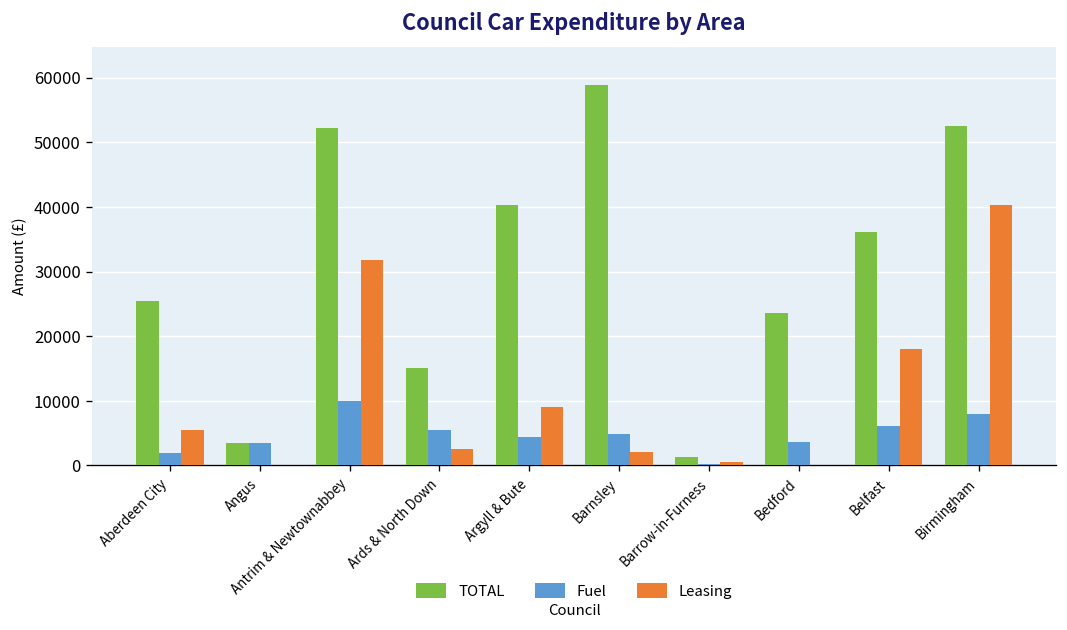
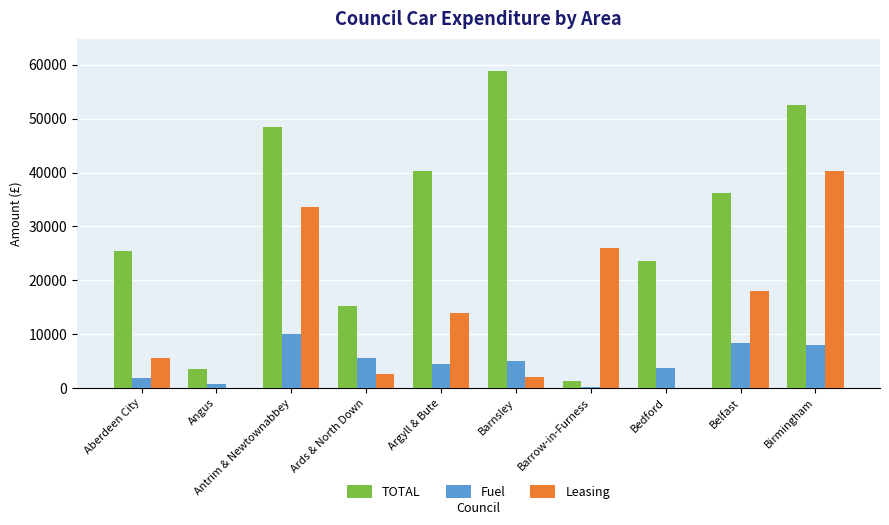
  {
    "TOTAL": {
      "Aberdeen City": 25000,
      "Angus": 3000,
-     "Antrim & Newtownabbey": 52000,
+     "Antrim & Newtownabbey": 48000,
      "Ards & North Down": 15000,
      "Argyll & Bute": 40000,
      "Barnsley": 59000,
      "Barrow-in-Furness": 1000,
      "Bedford": 24000,
      "Belfast": 36000,
      "Birmingham": 53000
    },
    "Fuel": {
      "Aberdeen City": 2000,
-     "Angus": 3000,
+     "Angus": 1000,
      "Antrim & Newtownabbey": 10000,
      "Ards & North Down": 5000,
      "Argyll & Bute": 4000,
      "Barnsley": 5000,
      "Bedford": 4000,
-     "Belfast": 6000,
+     "Belfast": 8000,
      "Birmingham": 8000
    },
    "Leasing": {
      "Aberdeen City": 5000,
      "Angus": 0,
-     "Antrim & Newtownabbey": 32000,
+     "Antrim & Newtownabbey": 34000,
      "Ards & North Down": 3000,
-     "Argyll & Bute": 9000,
+     "Argyll & Bute": 14000,
      "Barnsley": 2000,
-     "Barrow-in-Furness": 1000,
+     "Barrow-in-Furness": 26000,
      "Bedford": 0,
      "Belfast": 18000,
      "Birmingham": 40000
    }
  }
